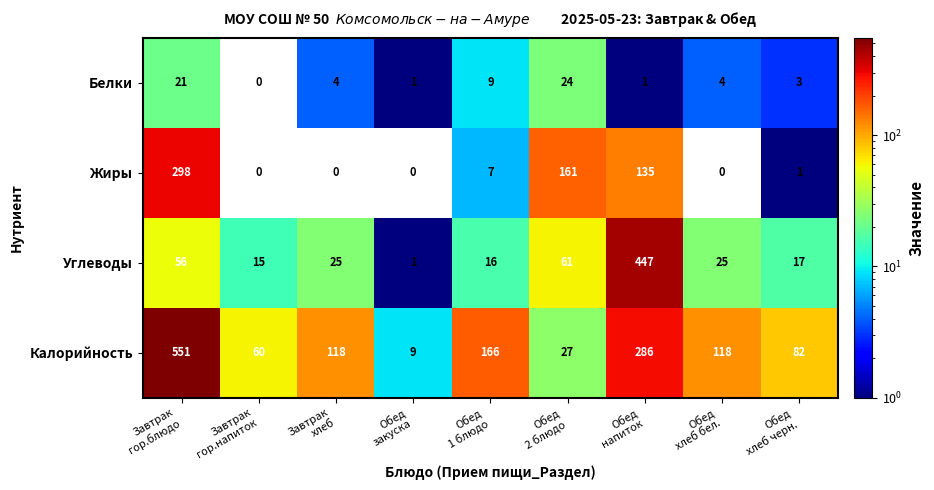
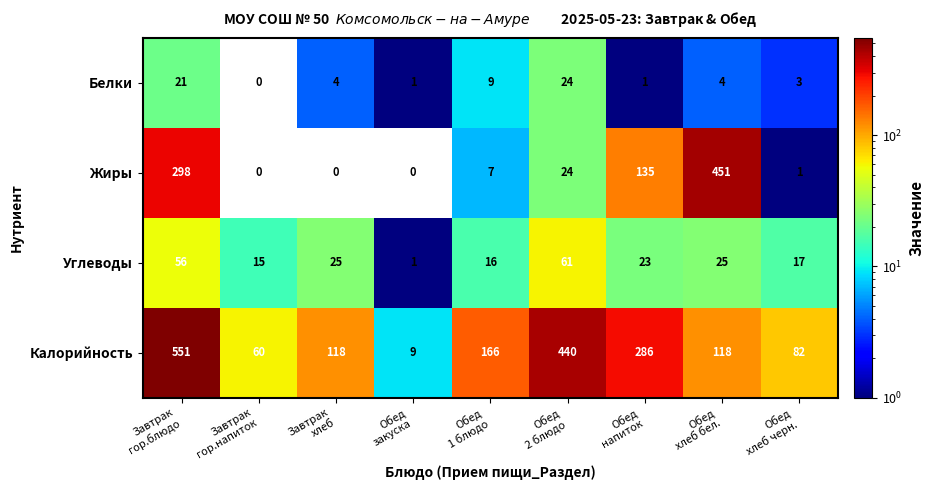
  {
    "Белки": {
      "Завтрак гор.блюдо": 21,
      "Завтрак гор.напиток": 0,
      "Завтрак хлеб": 4,
      "Обед закуска": 1,
      "Обед 1 блюдо": 9,
      "Обед 2 блюдо": 24,
      "Обед напиток": 1,
      "Обед хлеб бел.": 4,
      "Обед хлеб черн.": 3
    },
    "Жиры": {
      "Завтрак гор.блюдо": 298,
      "Завтрак гор.напиток": 0,
      "Завтрак хлеб": 0,
      "Обед закуска": 0,
      "Обед 1 блюдо": 7,
-     "Обед 2 блюдо": 161,
+     "Обед 2 блюдо": 24,
      "Обед напиток": 135,
-     "Обед хлеб бел.": 0,
+     "Обед хлеб бел.": 451,
      "Обед хлеб черн.": 1
    },
    "Углеводы": {
      "Завтрак гор.блюдо": 56,
      "Завтрак гор.напиток": 15,
      "Завтрак хлеб": 25,
      "Обед закуска": 1,
      "Обед 1 блюдо": 16,
      "Обед 2 блюдо": 61,
-     "Обед напиток": 447,
+     "Обед напиток": 23,
      "Обед хлеб бел.": 25,
      "Обед хлеб черн.": 17
    },
    "Калорийность": {
      "Завтрак гор.блюдо": 551,
      "Завтрак гор.напиток": 60,
      "Завтрак хлеб": 118,
      "Обед закуска": 9,
      "Обед 1 блюдо": 166,
-     "Обед 2 блюдо": 27,
+     "Обед 2 блюдо": 440,
      "Обед напиток": 286,
      "Обед хлеб бел.": 118,
      "Обед хлеб черн.": 82
    }
  }
